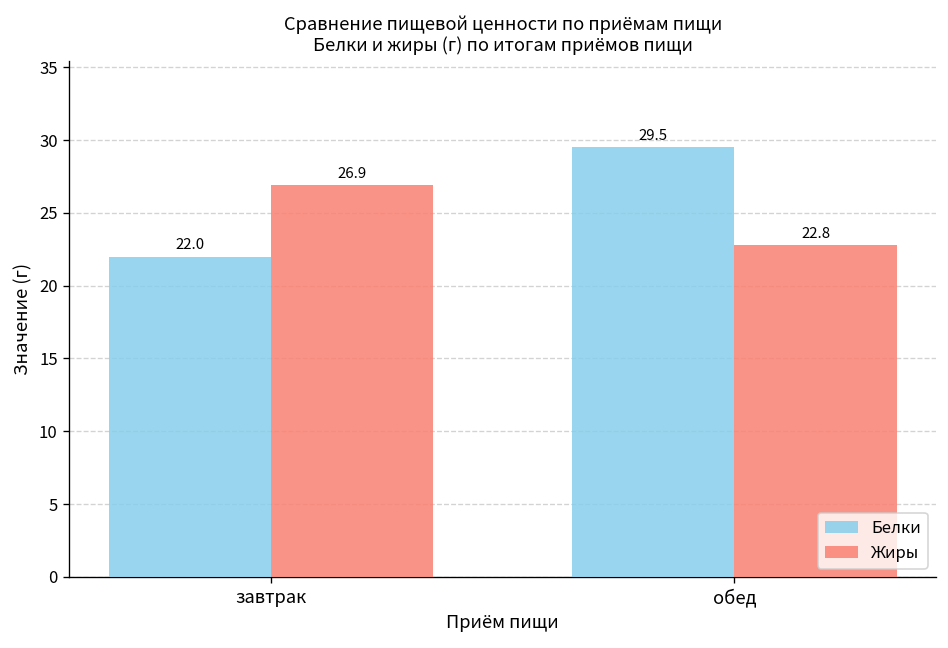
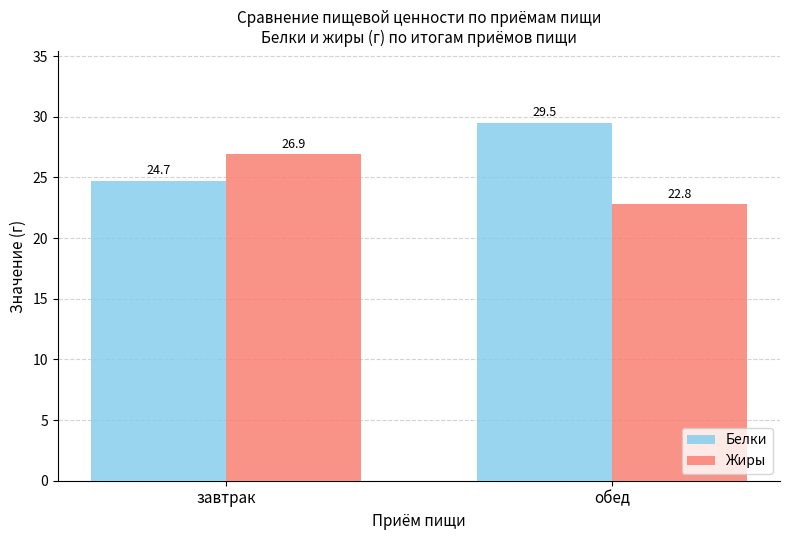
  {
    "Белки": {
-     "завтрак": 22.0,
+     "завтрак": 24.7,
      "обед": 29.5
    },
    "Жиры": {
      "завтрак": 26.9,
      "обед": 22.8
    }
  }
